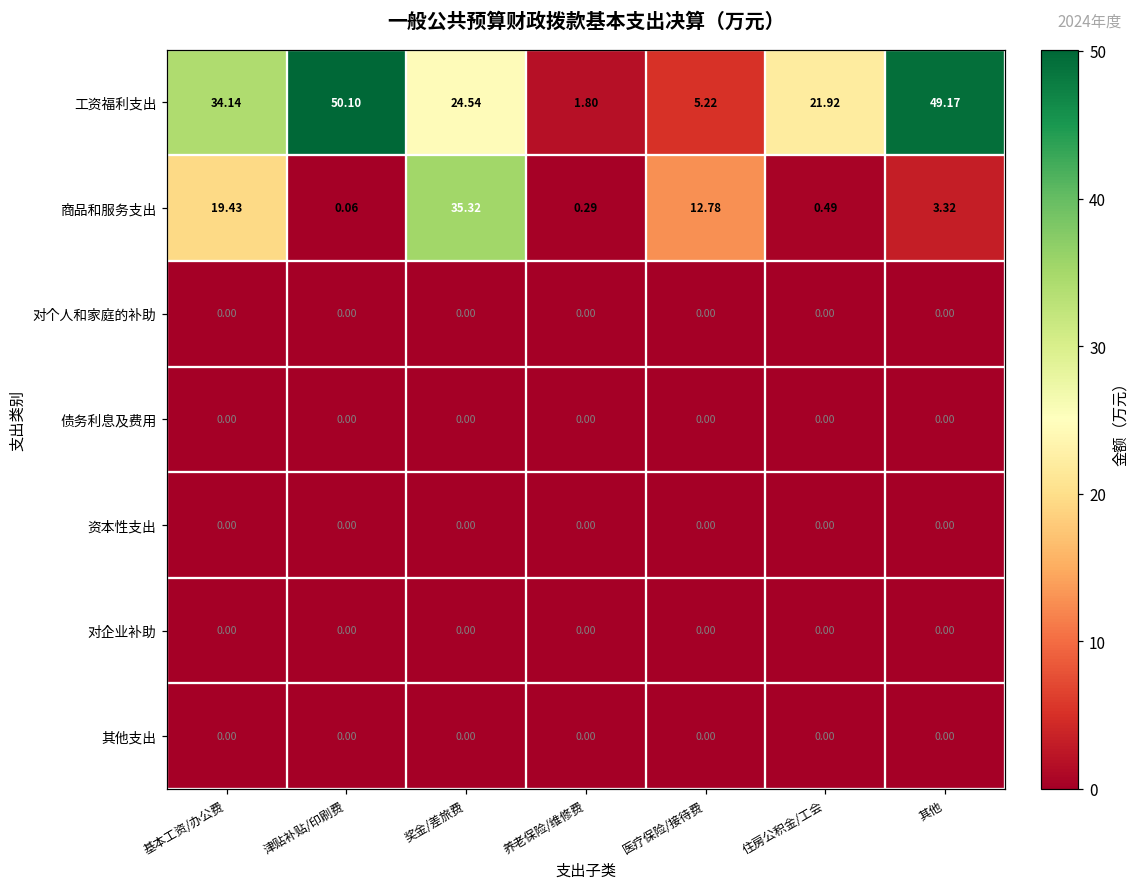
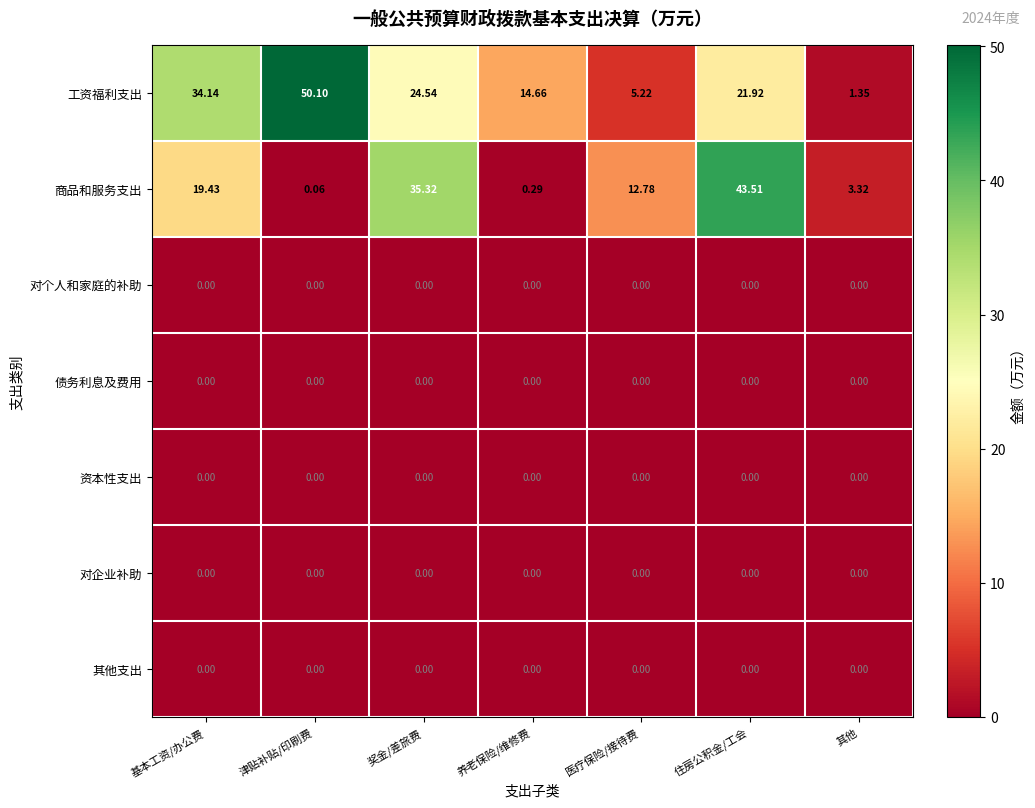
  {
    "工资福利支出": {
      "基本工资/办公费": 34.14,
      "津贴补贴/印刷费": 50.10,
      "奖金/差旅费": 24.54,
-     "养老保险/维修费": 1.80,
+     "养老保险/维修费": 14.66,
      "医疗保险/接待费": 5.22,
      "住房公积金/工会": 21.92,
-     "其他": 49.17
+     "其他": 1.35
    },
    "商品和服务支出": {
      "基本工资/办公费": 19.43,
      "津贴补贴/印刷费": 0.06,
      "奖金/差旅费": 35.32,
      "养老保险/维修费": 0.29,
      "医疗保险/接待费": 12.78,
-     "住房公积金/工会": 0.49,
+     "住房公积金/工会": 43.51,
      "其他": 3.32
    },
    "对个人和家庭的补助": {
      "基本工资/办公费": 0.00,
      "津贴补贴/印刷费": 0.00,
      "奖金/差旅费": 0.00,
      "养老保险/维修费": 0.00,
      "医疗保险/接待费": 0.00,
      "住房公积金/工会": 0.00,
      "其他": 0.00
    },
    "债务利息及费用": {
      "基本工资/办公费": 0.00,
      "津贴补贴/印刷费": 0.00,
      "奖金/差旅费": 0.00,
      "养老保险/维修费": 0.00,
      "医疗保险/接待费": 0.00,
      "住房公积金/工会": 0.00,
      "其他": 0.00
    },
    "资本性支出": {
      "基本工资/办公费": 0.00,
      "津贴补贴/印刷费": 0.00,
      "奖金/差旅费": 0.00,
      "养老保险/维修费": 0.00,
      "医疗保险/接待费": 0.00,
      "住房公积金/工会": 0.00,
      "其他": 0.00
    },
    "对企业补助": {
      "基本工资/办公费": 0.00,
      "津贴补贴/印刷费": 0.00,
      "奖金/差旅费": 0.00,
      "养老保险/维修费": 0.00,
      "医疗保险/接待费": 0.00,
      "住房公积金/工会": 0.00,
      "其他": 0.00
    },
    "其他支出": {
      "基本工资/办公费": 0.00,
      "津贴补贴/印刷费": 0.00,
      "奖金/差旅费": 0.00,
      "养老保险/维修费": 0.00,
      "医疗保险/接待费": 0.00,
      "住房公积金/工会": 0.00,
      "其他": 0.00
    }
  }
